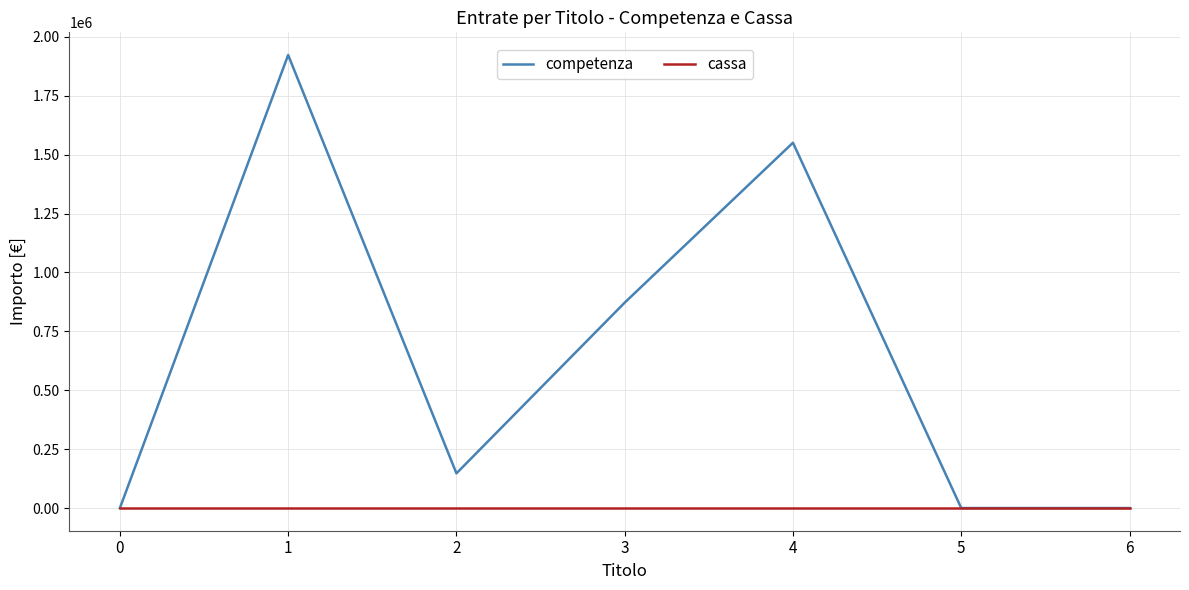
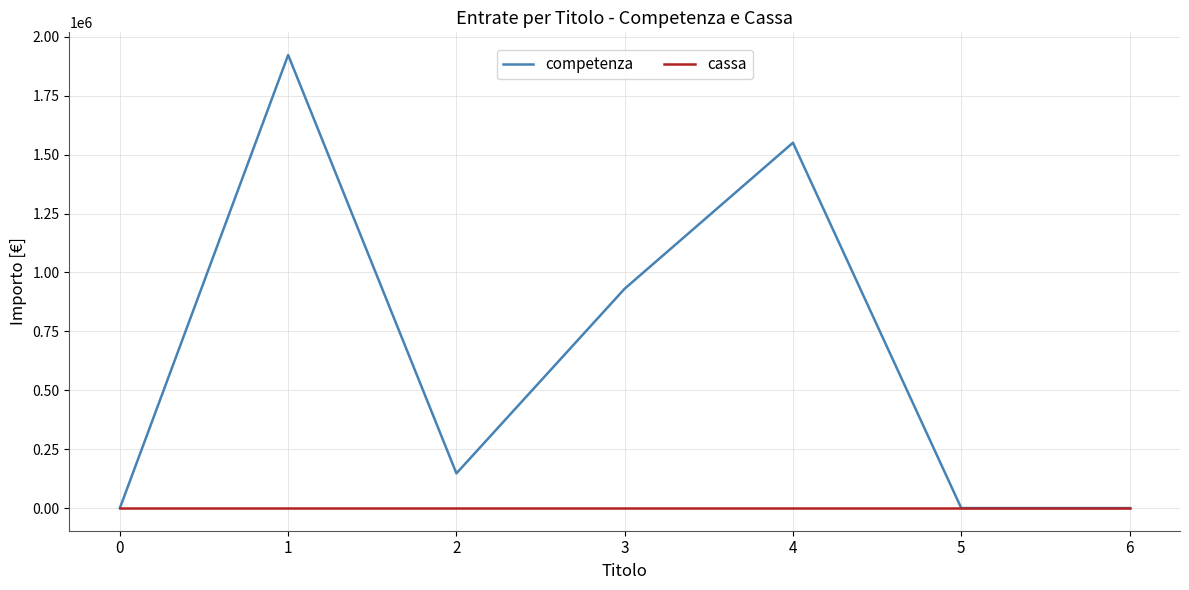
  {
    "competenza": {
      "1": 1920000,
      "2": 150000,
-     "3": 870000,
+     "3": 930000,
      "4": 1550000
    },
    "cassa": {
      "1": 0,
      "2": 0,
      "3": 0,
      "4": 0
    }
  }
